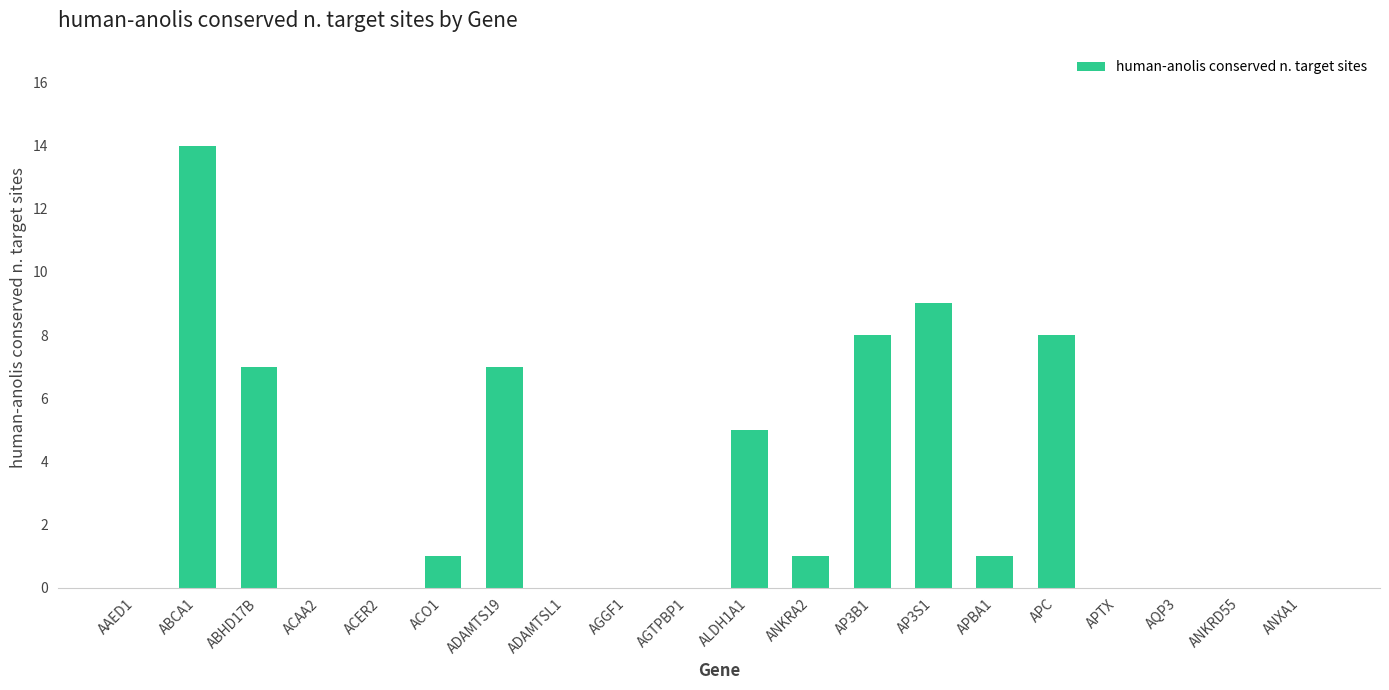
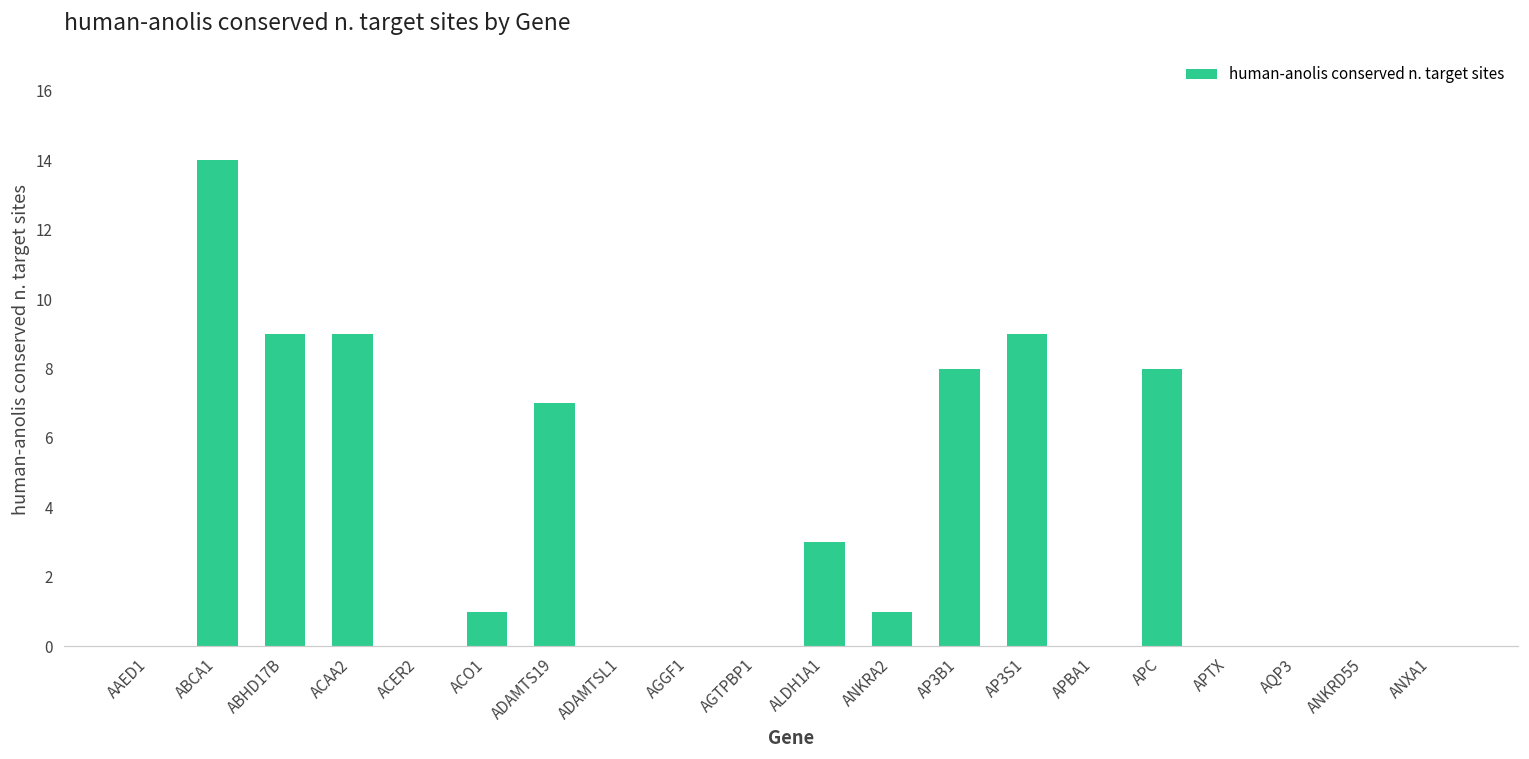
  {
    "AAED1": 0,
    "ABCA1": 14,
-   "ABHD17B": 7,
-   "ACAA2": 0,
+   "ABHD17B": 9,
+   "ACAA2": 9,
    "ACER2": 0,
    "ACO1": 1,
    "ADAMTS19": 7,
    "ADAMTSL1": 0,
    "AGGF1": 0,
    "AGTPBP1": 0,
-   "ALDH1A1": 5,
+   "ALDH1A1": 3,
    "ANKRA2": 1,
    "AP3B1": 8,
    "AP3S1": 9,
-   "APBA1": 1,
+   "APBA1": 0,
    "APC": 8,
    "APTX": 0,
    "AQP3": 0,
    "ANKRD55": 0,
    "ANXA1": 0
  }
